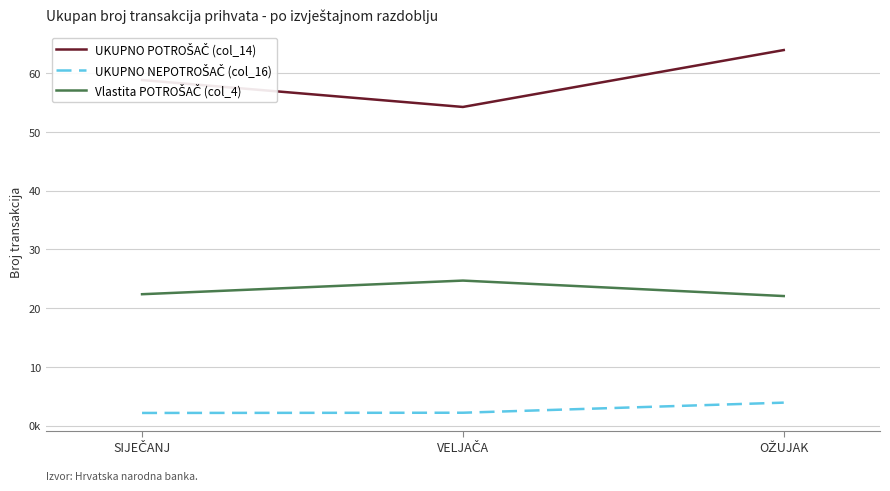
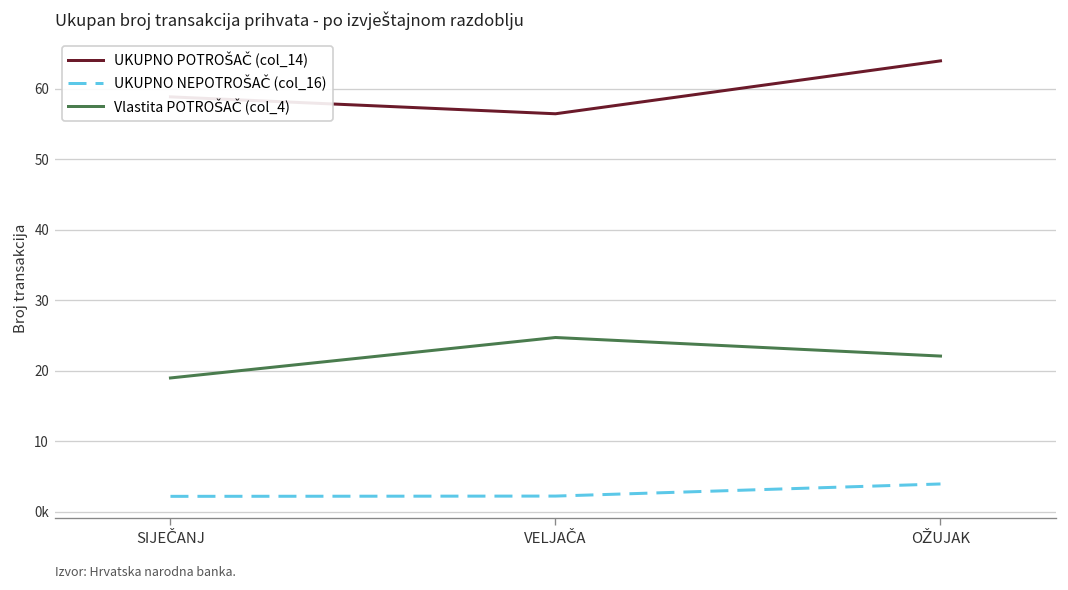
  {
    "UKUPNO POTROŠAČ (col_14)": {
-     "VELJAČA": 54,
+     "VELJAČA": 56,
      "OŽUJAK": 64
    },
    "UKUPNO NEPOTROŠAČ (col_16)": {
      "SIJEČANJ": 2,
      "VELJAČA": 2,
      "OŽUJAK": 4
    },
    "Vlastita POTROŠAČ (col_4)": {
-     "SIJEČANJ": 22,
+     "SIJEČANJ": 19,
      "VELJAČA": 25,
      "OŽUJAK": 22
    }
  }
